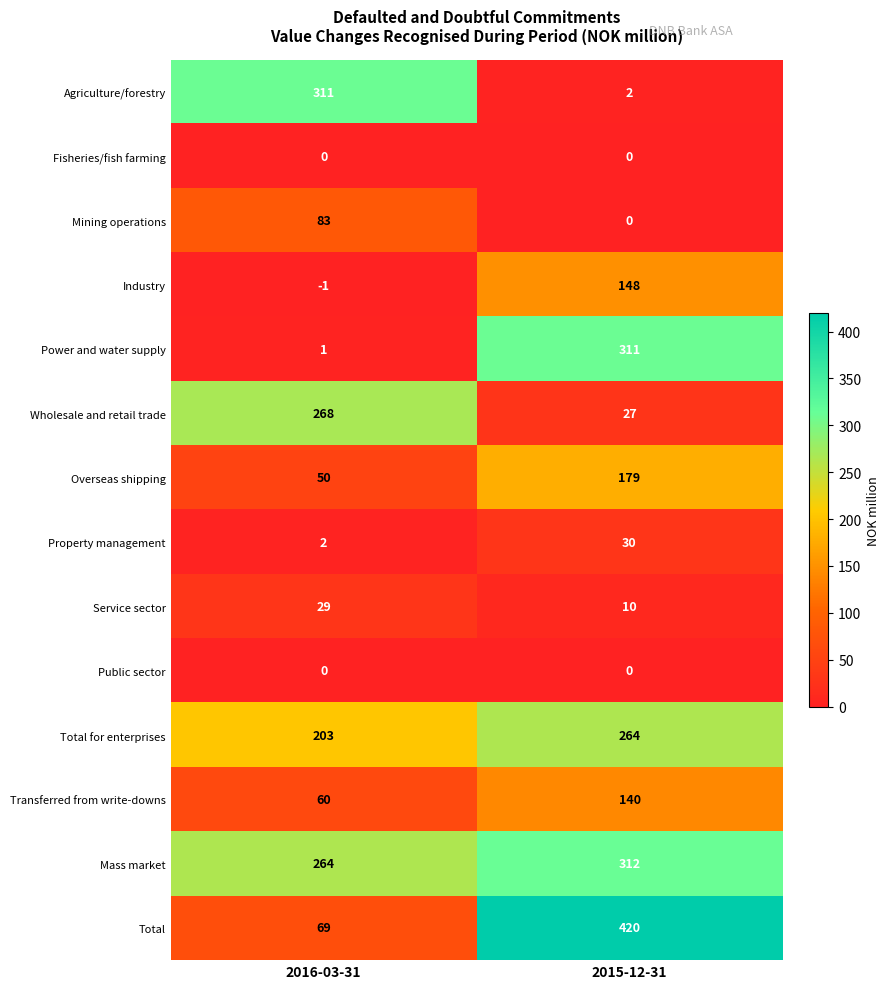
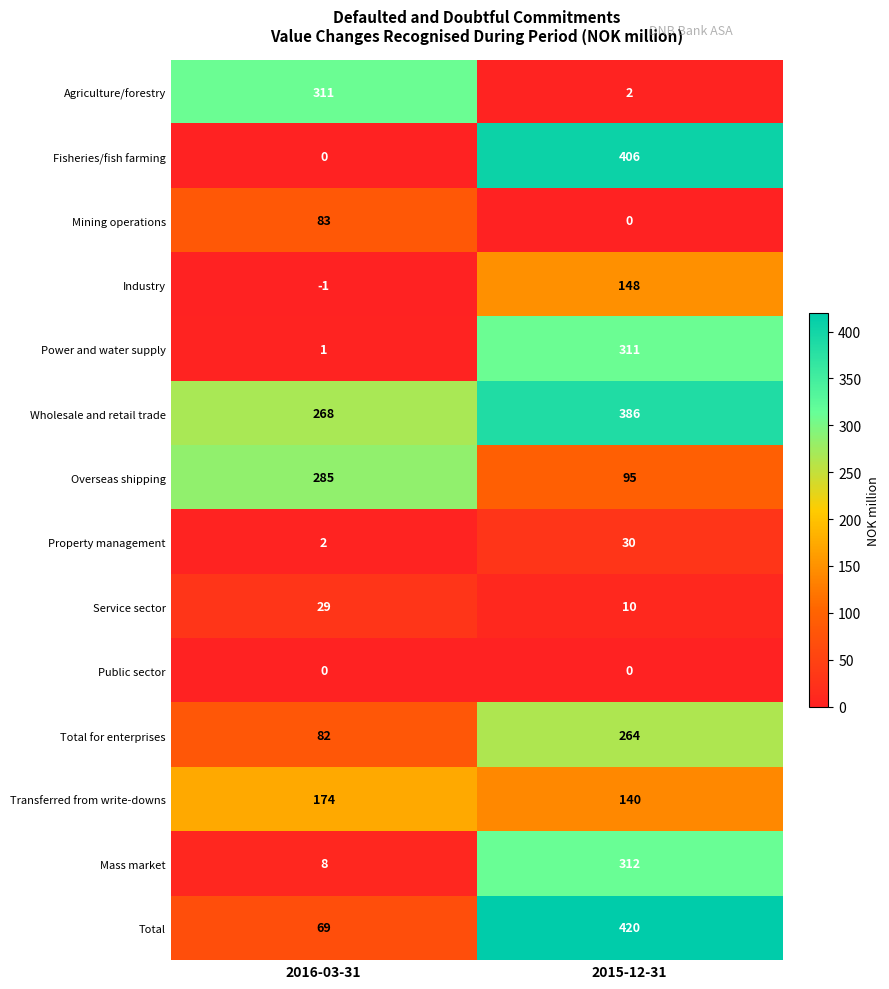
  {
    "Agriculture/forestry": {
      "2016-03-31": 311,
      "2015-12-31": 2
    },
    "Fisheries/fish farming": {
      "2016-03-31": 0,
-     "2015-12-31": 0
+     "2015-12-31": 406
    },
    "Mining operations": {
      "2016-03-31": 83,
      "2015-12-31": 0
    },
    "Industry": {
      "2016-03-31": -1,
      "2015-12-31": 148
    },
    "Power and water supply": {
      "2016-03-31": 1,
      "2015-12-31": 311
    },
    "Wholesale and retail trade": {
      "2016-03-31": 268,
-     "2015-12-31": 27
+     "2015-12-31": 386
    },
    "Overseas shipping": {
-     "2016-03-31": 50,
-     "2015-12-31": 179
+     "2016-03-31": 285,
+     "2015-12-31": 95
    },
    "Property management": {
      "2016-03-31": 2,
      "2015-12-31": 30
    },
    "Service sector": {
      "2016-03-31": 29,
      "2015-12-31": 10
    },
    "Public sector": {
      "2016-03-31": 0,
      "2015-12-31": 0
    },
    "Total for enterprises": {
-     "2016-03-31": 203,
+     "2016-03-31": 82,
      "2015-12-31": 264
    },
    "Transferred from write-downs": {
-     "2016-03-31": 60,
+     "2016-03-31": 174,
      "2015-12-31": 140
    },
    "Mass market": {
-     "2016-03-31": 264,
+     "2016-03-31": 8,
      "2015-12-31": 312
    },
    "Total": {
      "2016-03-31": 69,
      "2015-12-31": 420
    }
  }
